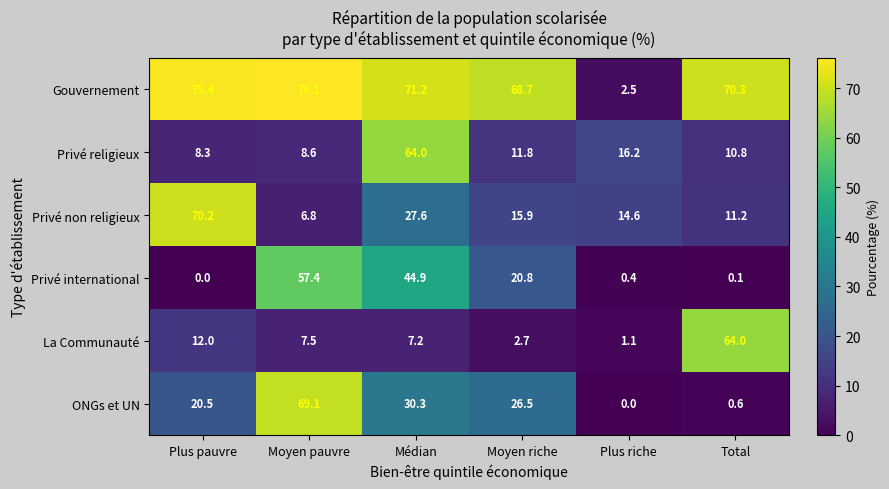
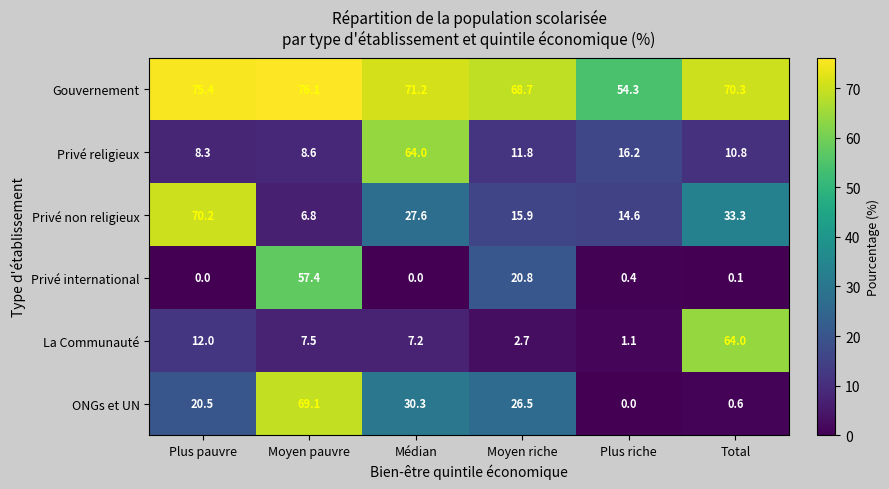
  {
    "Gouvernement": {
      "Moyen riche": 68.7,
-     "Plus riche": 2.5,
+     "Plus riche": 54.3,
      "Total": 70.3
    },
    "Privé religieux": {
      "Plus pauvre": 8.3,
      "Moyen pauvre": 8.6,
      "Médian": 64.0,
      "Moyen riche": 11.8,
      "Plus riche": 16.2,
      "Total": 10.8
    },
    "Privé non religieux": {
      "Plus pauvre": 70.2,
      "Moyen pauvre": 6.8,
      "Médian": 27.6,
      "Moyen riche": 15.9,
      "Plus riche": 14.6,
-     "Total": 11.2
+     "Total": 33.3
    },
    "Privé international": {
      "Plus pauvre": 0.0,
      "Moyen pauvre": 57.4,
-     "Médian": 44.9,
+     "Médian": 0.0,
      "Moyen riche": 20.8,
      "Plus riche": 0.4,
      "Total": 0.1
    },
    "La Communauté": {
      "Plus pauvre": 12.0,
      "Moyen pauvre": 7.5,
      "Médian": 7.2,
      "Moyen riche": 2.7,
      "Plus riche": 1.1,
      "Total": 64.0
    },
    "ONGs et UN": {
      "Plus pauvre": 20.5,
      "Moyen pauvre": 69.1,
      "Médian": 30.3,
      "Moyen riche": 26.5,
      "Plus riche": 0.0,
      "Total": 0.6
    }
  }
